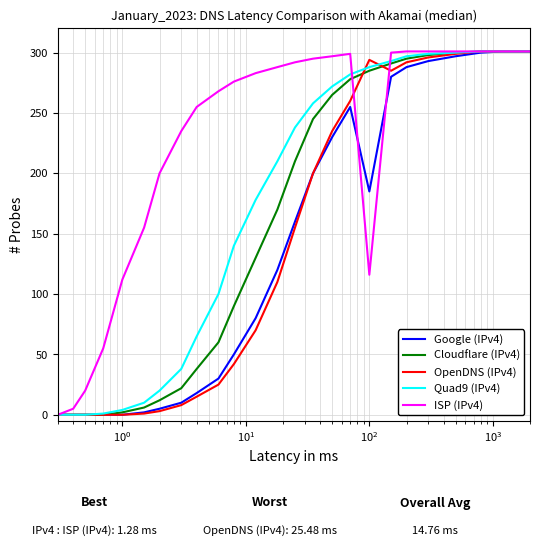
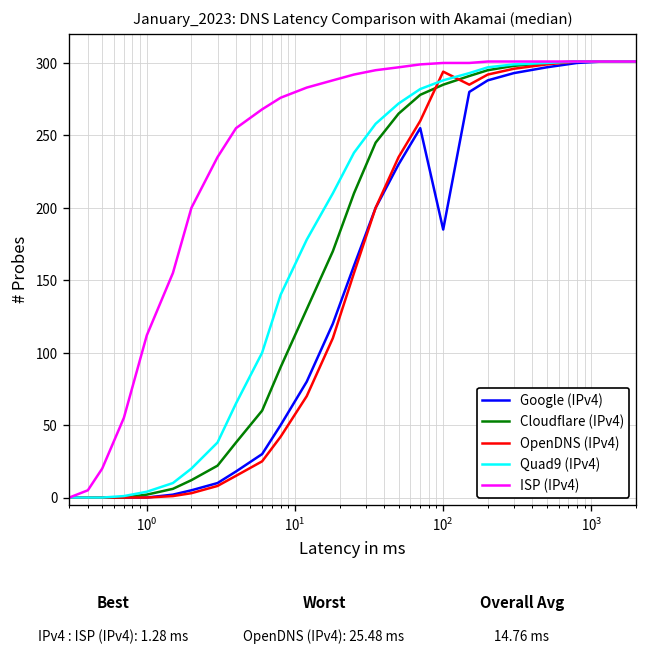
  {
    "Google (IPv4)": {
      "10^2": 185
    },
    "Cloudflare (IPv4)": {
      "10^2": 285
    },
    "OpenDNS (IPv4)": {
      "10^2": 294
    },
    "Quad9 (IPv4)": {
      "10^2": 288
    },
    "ISP (IPv4)": {
      "10^0": 112,
-     "10^2": 116
+     "10^2": 300
    }
  }
